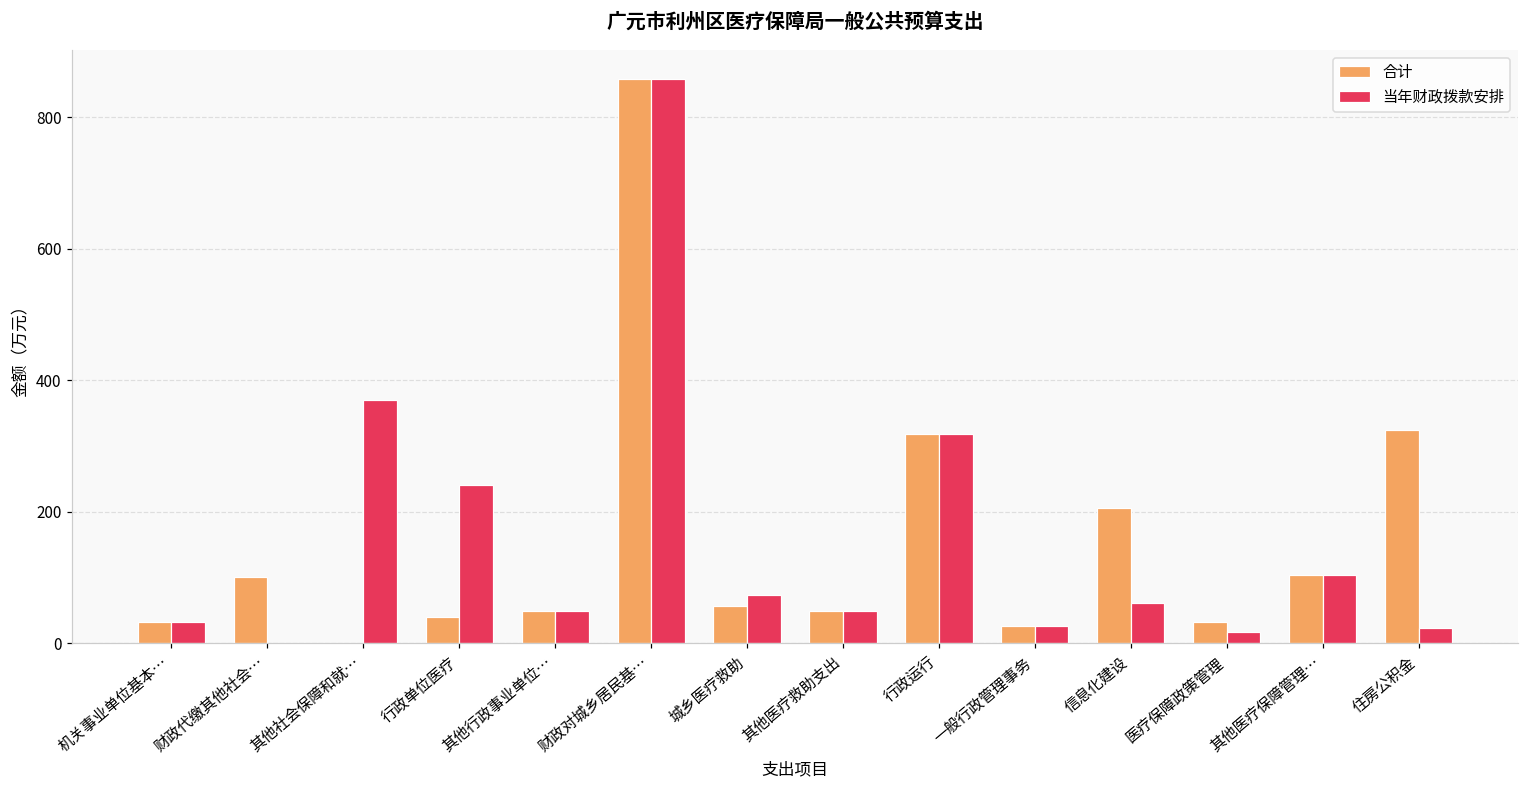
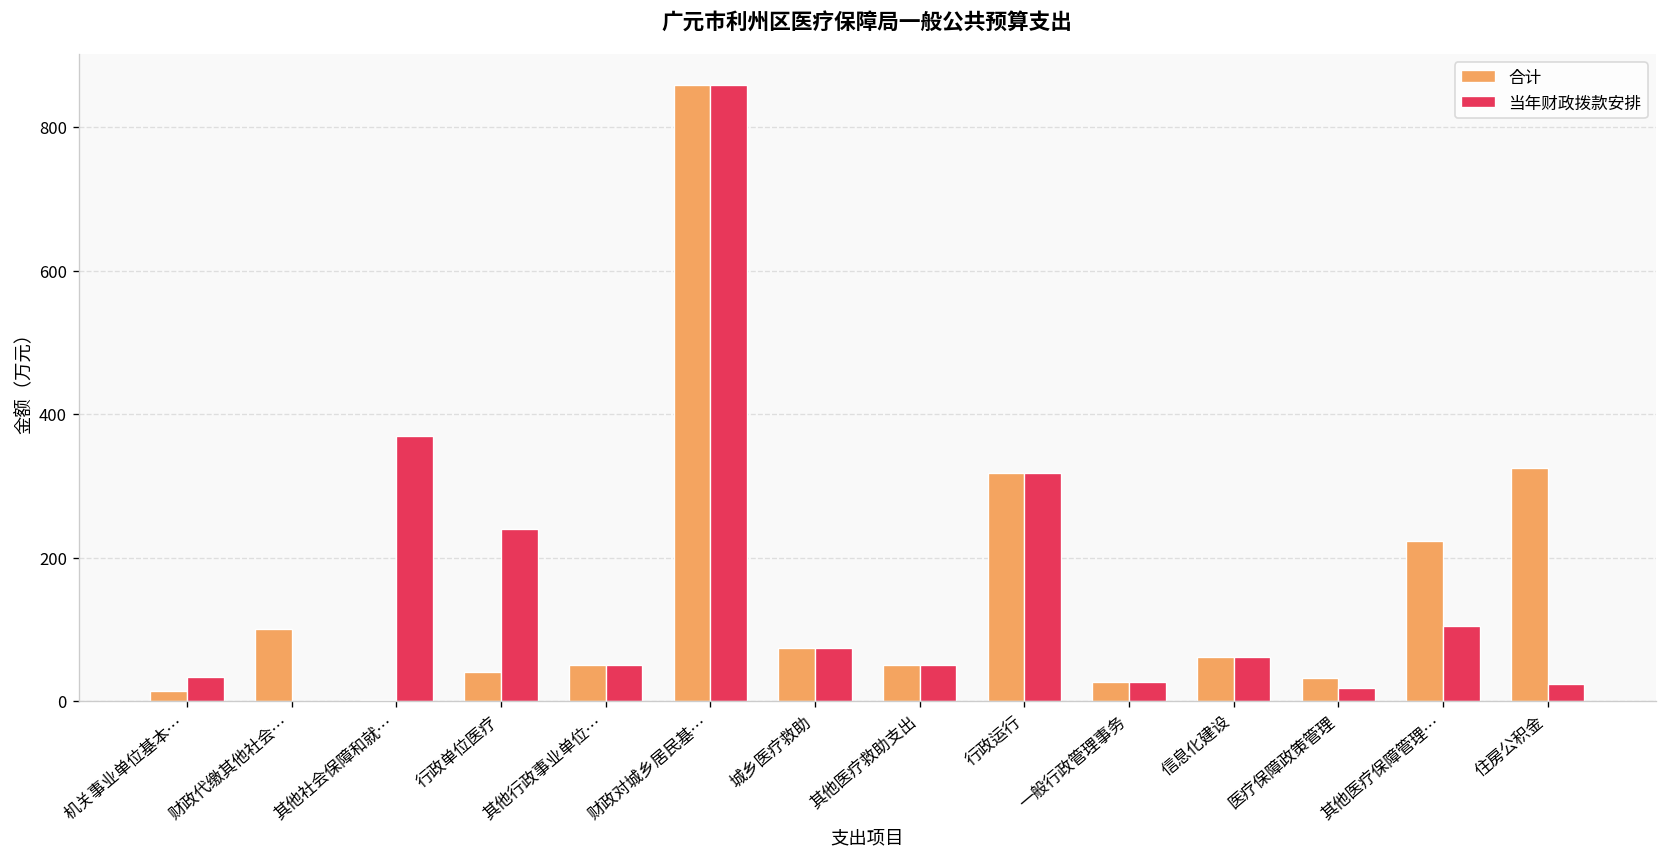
  {
    "合计": {
-     "机关事业单位基本…": 30,
+     "机关事业单位基本…": 10,
      "财政代缴其他社会…": 100,
      "行政单位医疗": 40,
      "其他行政事业单位…": 50,
      "财政对城乡居民基…": 860,
-     "城乡医疗救助": 60,
+     "城乡医疗救助": 70,
      "其他医疗救助支出": 50,
      "行政运行": 320,
      "一般行政管理事务": 30,
-     "信息化建设": 210,
+     "信息化建设": 60,
      "医疗保障政策管理": 30,
-     "其他医疗保障管理…": 100,
+     "其他医疗保障管理…": 220,
      "住房公积金": 330
    },
    "当年财政拨款安排": {
      "机关事业单位基本…": 30,
      "财政代缴其他社会…": 0,
      "其他社会保障和就…": 370,
      "行政单位医疗": 240,
      "其他行政事业单位…": 50,
      "财政对城乡居民基…": 860,
      "城乡医疗救助": 70,
      "其他医疗救助支出": 50,
      "行政运行": 320,
      "一般行政管理事务": 30,
      "信息化建设": 60,
      "医疗保障政策管理": 20,
      "其他医疗保障管理…": 100,
      "住房公积金": 20
    }
  }
